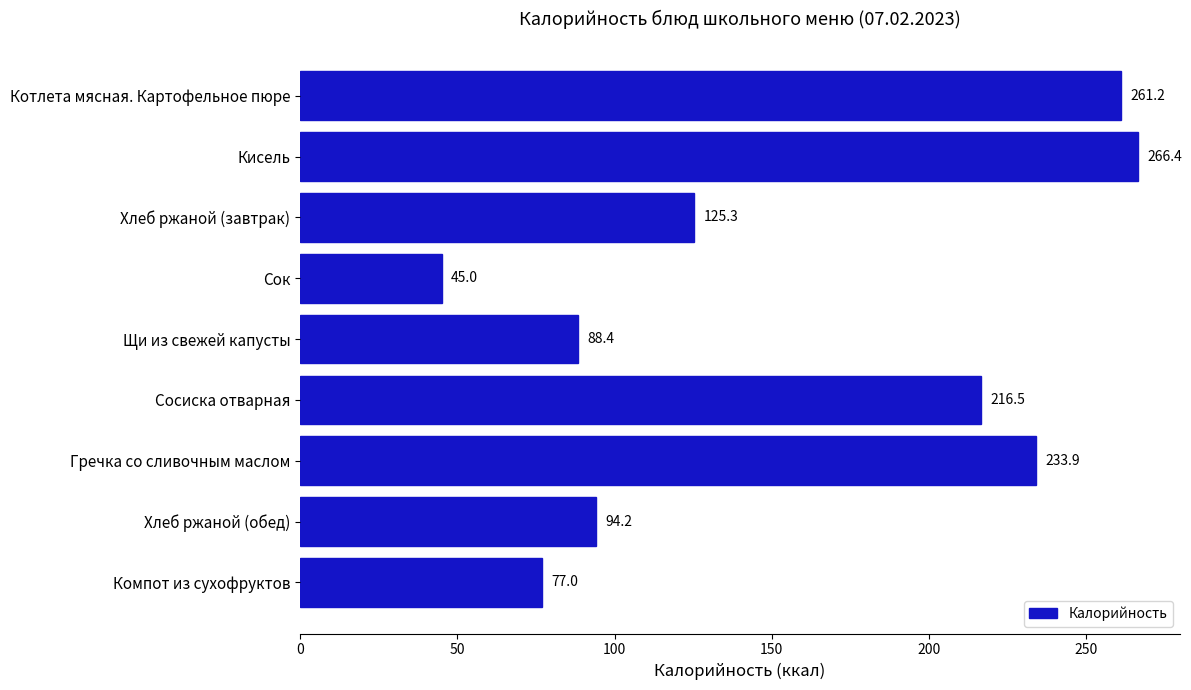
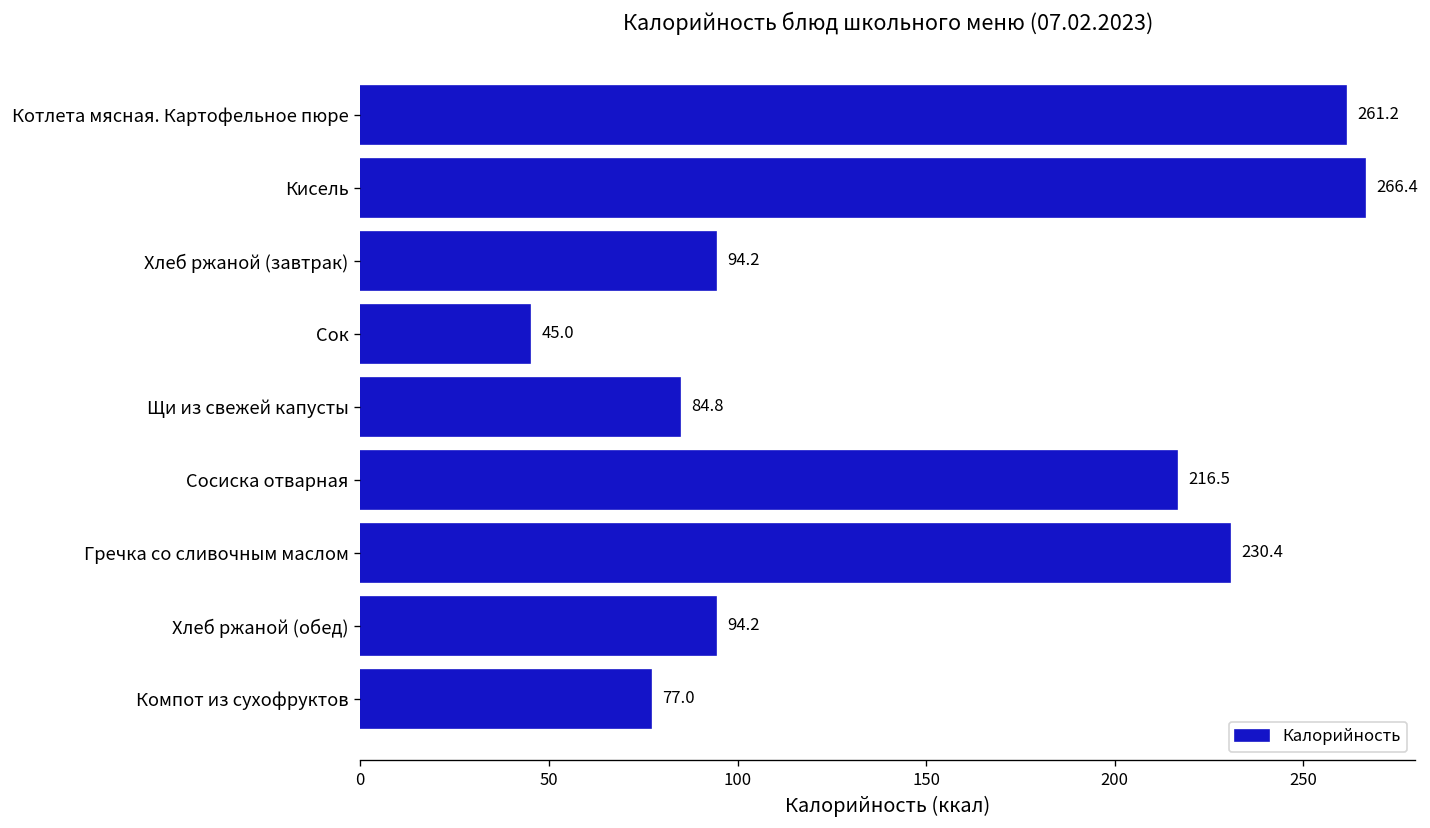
  {
    "Котлета мясная. Картофельное пюре": 261.2,
    "Кисель": 266.4,
-   "Хлеб ржаной (завтрак)": 125.3,
+   "Хлеб ржаной (завтрак)": 94.2,
    "Сок": 45.0,
-   "Щи из свежей капусты": 88.4,
+   "Щи из свежей капусты": 84.8,
    "Сосиска отварная": 216.5,
-   "Гречка со сливочным маслом": 233.9,
+   "Гречка со сливочным маслом": 230.4,
    "Хлеб ржаной (обед)": 94.2,
    "Компот из сухофруктов": 77.0
  }
